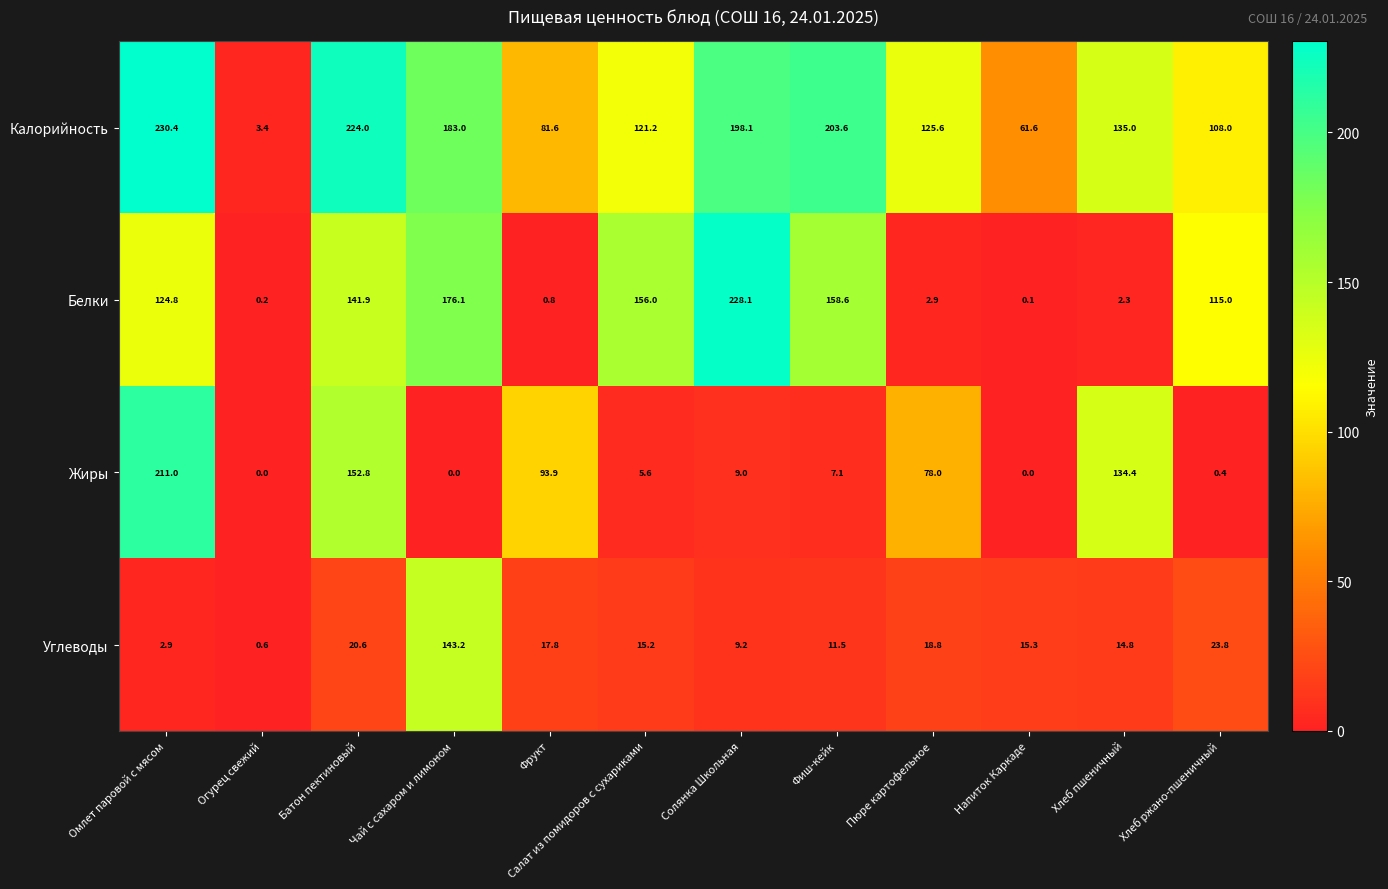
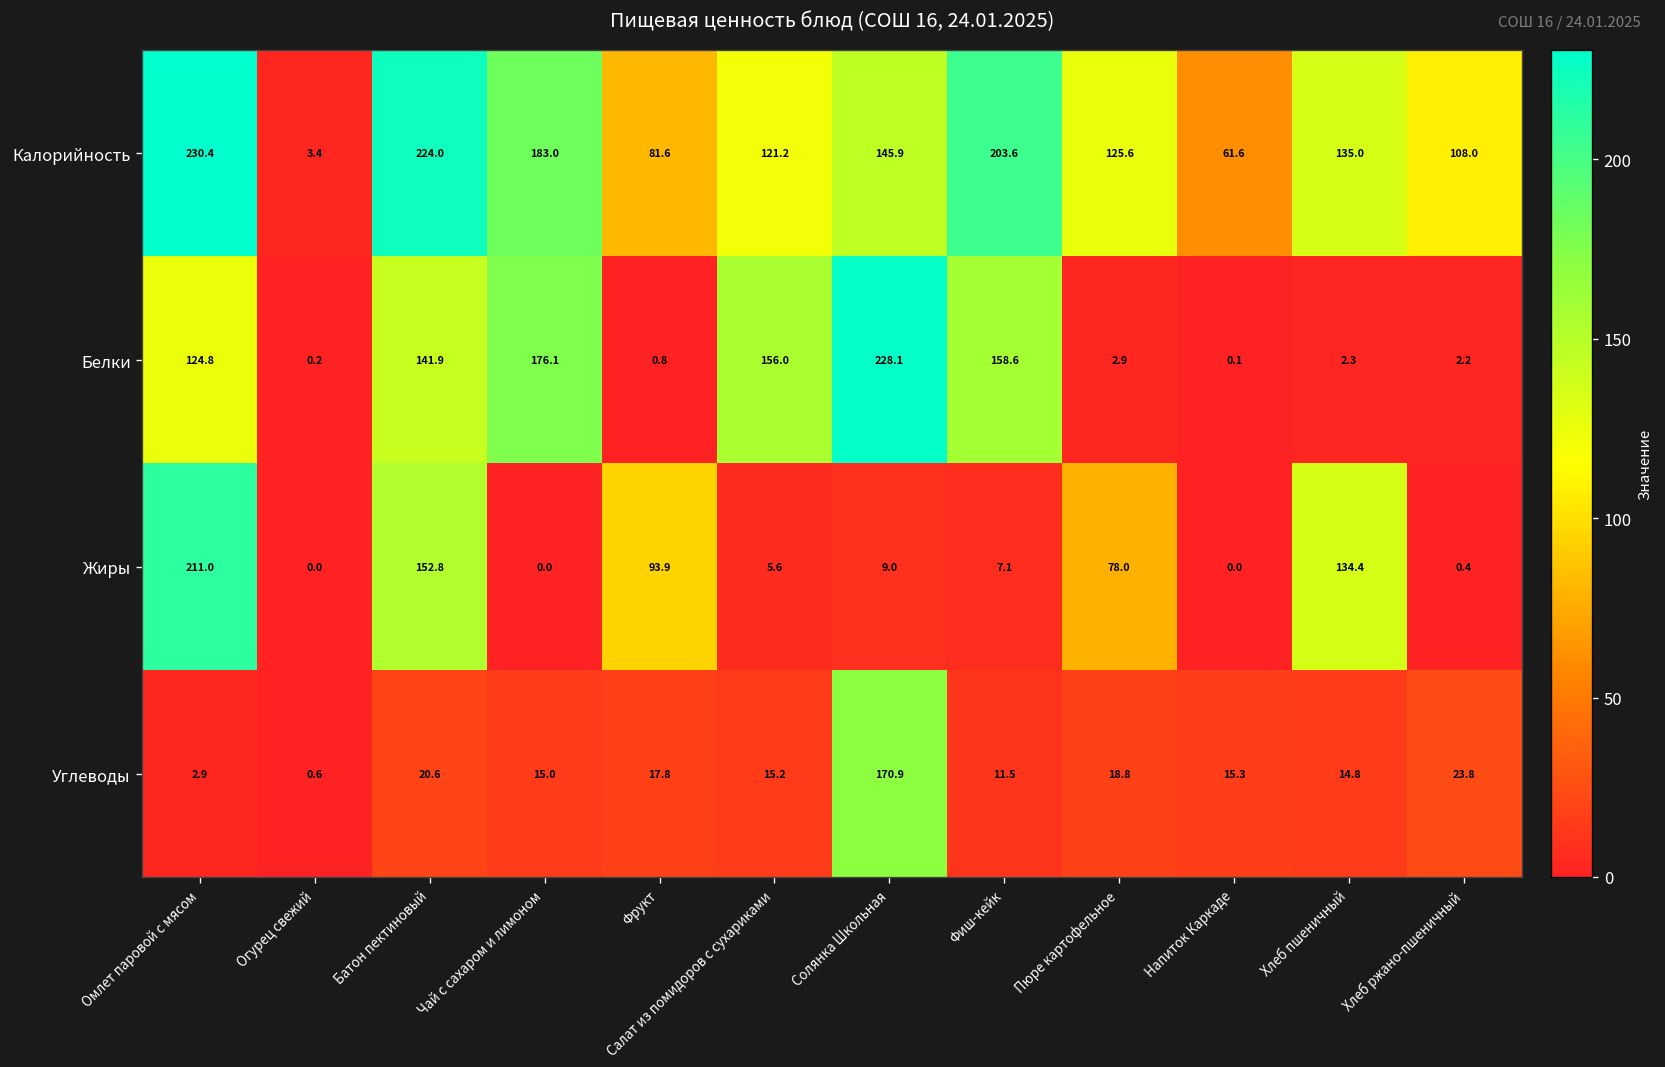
  {
    "Калорийность": {
      "Омлет паровой с мясом": 230.4,
      "Огурец свежий": 3.4,
      "Батон пектиновый": 224.0,
      "Чай с сахаром и лимоном": 183.0,
      "Фрукт": 81.6,
      "Салат из помидоров с сухариками": 121.2,
-     "Солянка Школьная": 198.1,
+     "Солянка Школьная": 145.9,
      "Фиш-кейк": 203.6,
      "Пюре картофельное": 125.6,
      "Напиток Каркаде": 61.6,
      "Хлеб пшеничный": 135.0,
      "Хлеб ржано-пшеничный": 108.0
    },
    "Белки": {
      "Омлет паровой с мясом": 124.8,
      "Огурец свежий": 0.2,
      "Батон пектиновый": 141.9,
      "Чай с сахаром и лимоном": 176.1,
      "Фрукт": 0.8,
      "Салат из помидоров с сухариками": 156.0,
      "Солянка Школьная": 228.1,
      "Фиш-кейк": 158.6,
      "Пюре картофельное": 2.9,
      "Напиток Каркаде": 0.1,
      "Хлеб пшеничный": 2.3,
-     "Хлеб ржано-пшеничный": 115.0
+     "Хлеб ржано-пшеничный": 2.2
    },
    "Жиры": {
      "Омлет паровой с мясом": 211.0,
      "Огурец свежий": 0.0,
      "Батон пектиновый": 152.8,
      "Чай с сахаром и лимоном": 0.0,
      "Фрукт": 93.9,
      "Салат из помидоров с сухариками": 5.6,
      "Солянка Школьная": 9.0,
      "Фиш-кейк": 7.1,
      "Пюре картофельное": 78.0,
      "Напиток Каркаде": 0.0,
      "Хлеб пшеничный": 134.4,
      "Хлеб ржано-пшеничный": 0.4
    },
    "Углеводы": {
      "Омлет паровой с мясом": 2.9,
      "Огурец свежий": 0.6,
      "Батон пектиновый": 20.6,
-     "Чай с сахаром и лимоном": 143.2,
+     "Чай с сахаром и лимоном": 15.0,
      "Фрукт": 17.8,
      "Салат из помидоров с сухариками": 15.2,
-     "Солянка Школьная": 9.2,
+     "Солянка Школьная": 170.9,
      "Фиш-кейк": 11.5,
      "Пюре картофельное": 18.8,
      "Напиток Каркаде": 15.3,
      "Хлеб пшеничный": 14.8,
      "Хлеб ржано-пшеничный": 23.8
    }
  }
